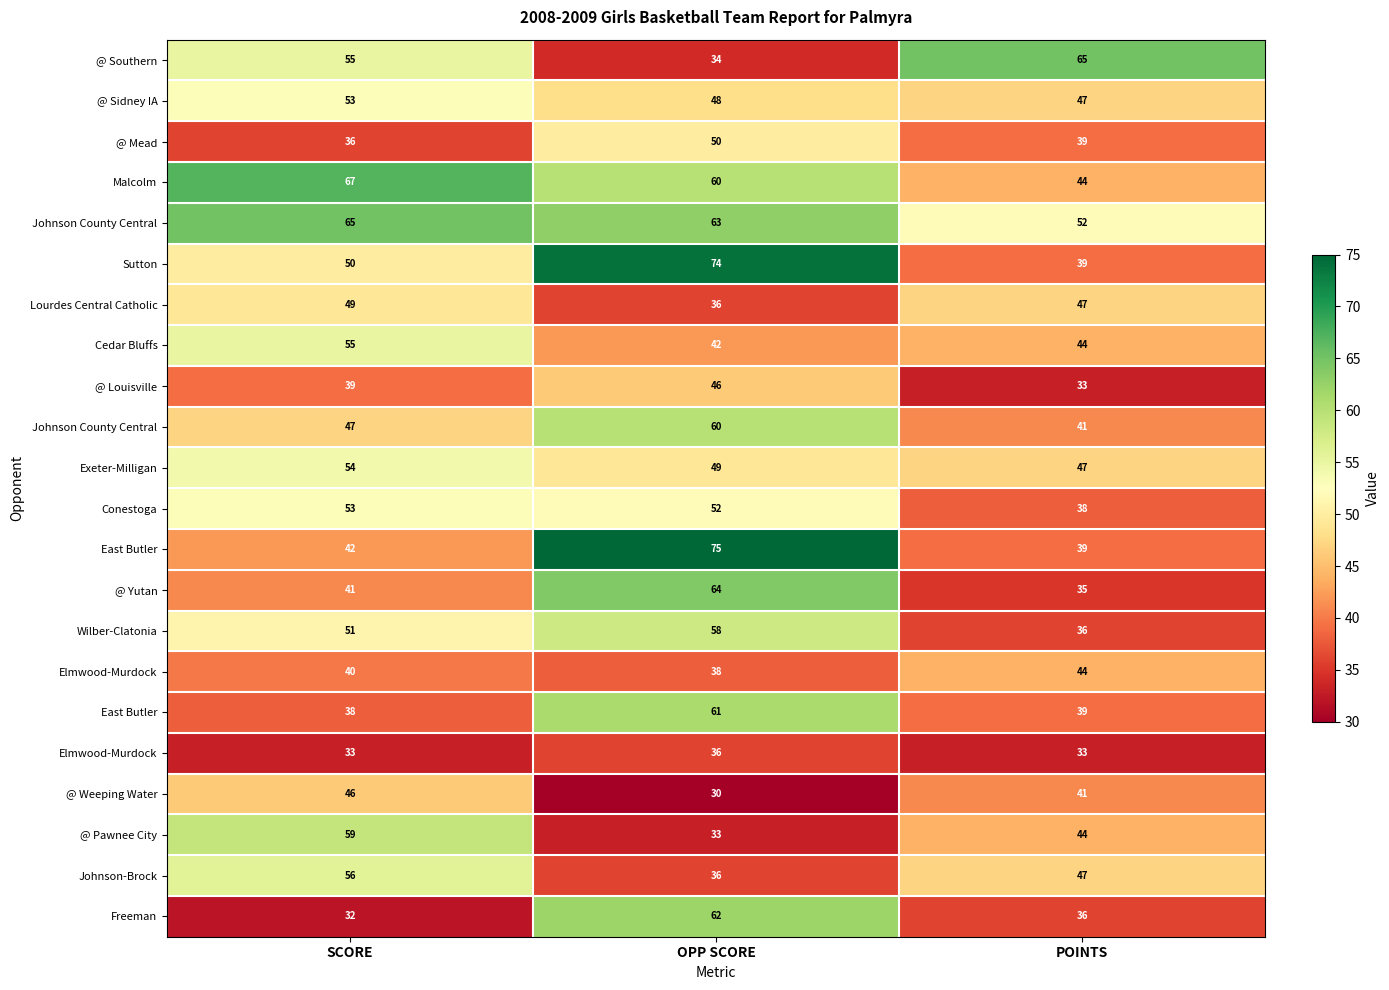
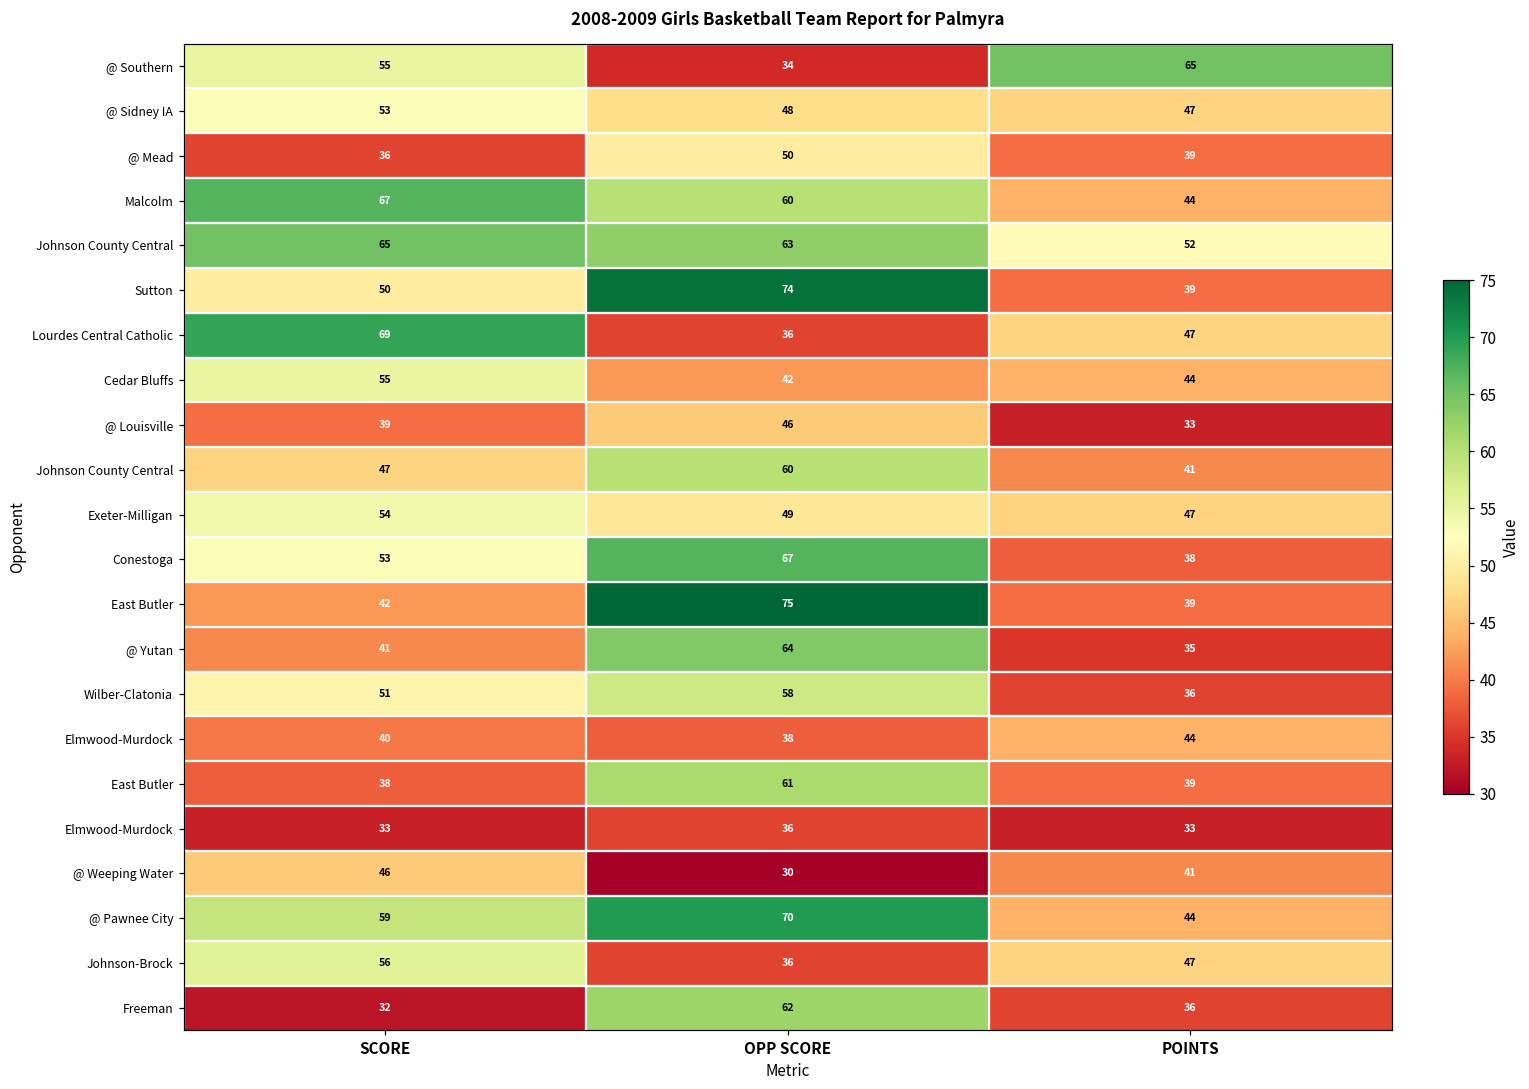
  {
    "@ Southern": {
      "SCORE": 55,
      "OPP SCORE": 34,
      "POINTS": 65
    },
    "@ Sidney IA": {
      "SCORE": 53,
      "OPP SCORE": 48,
      "POINTS": 47
    },
    "@ Mead": {
      "SCORE": 36,
      "OPP SCORE": 50,
      "POINTS": 39
    },
    "Malcolm": {
      "SCORE": 67,
      "OPP SCORE": 60,
      "POINTS": 44
    },
    "Sutton": {
      "SCORE": 50,
      "OPP SCORE": 74,
      "POINTS": 39
    },
    "Lourdes Central Catholic": {
-     "SCORE": 49,
+     "SCORE": 69,
      "OPP SCORE": 36,
      "POINTS": 47
    },
    "Cedar Bluffs": {
      "SCORE": 55,
      "OPP SCORE": 42,
      "POINTS": 44
    },
    "@ Louisville": {
      "SCORE": 39,
      "OPP SCORE": 46,
      "POINTS": 33
    },
    "Exeter-Milligan": {
      "SCORE": 54,
      "OPP SCORE": 49,
      "POINTS": 47
    },
    "Conestoga": {
      "SCORE": 53,
-     "OPP SCORE": 52,
+     "OPP SCORE": 67,
      "POINTS": 38
    },
    "@ Yutan": {
      "SCORE": 41,
      "OPP SCORE": 64,
      "POINTS": 35
    },
    "Wilber-Clatonia": {
      "SCORE": 51,
      "OPP SCORE": 58,
      "POINTS": 36
    },
    "@ Weeping Water": {
      "SCORE": 46,
      "OPP SCORE": 30,
      "POINTS": 41
    },
    "@ Pawnee City": {
      "SCORE": 59,
-     "OPP SCORE": 33,
+     "OPP SCORE": 70,
      "POINTS": 44
    },
    "Johnson-Brock": {
      "SCORE": 56,
      "OPP SCORE": 36,
      "POINTS": 47
    },
    "Freeman": {
      "SCORE": 32,
      "OPP SCORE": 62,
      "POINTS": 36
    }
  }
